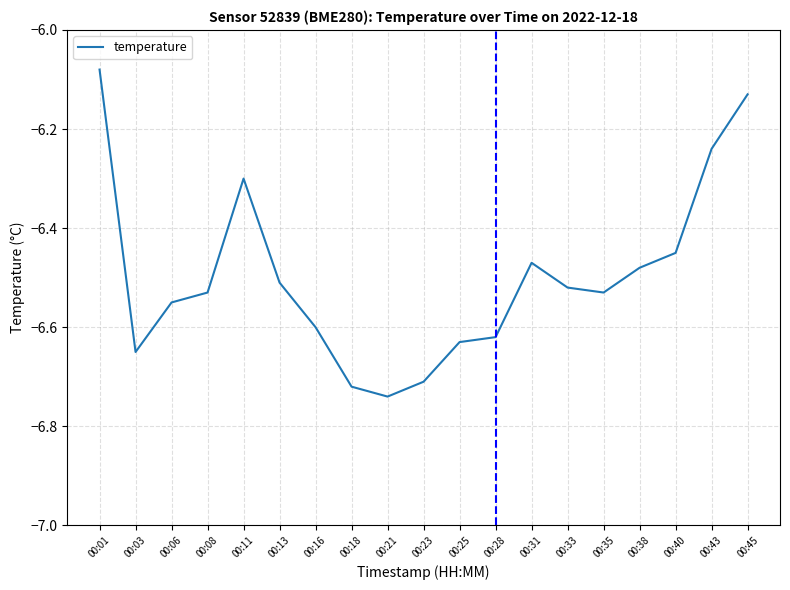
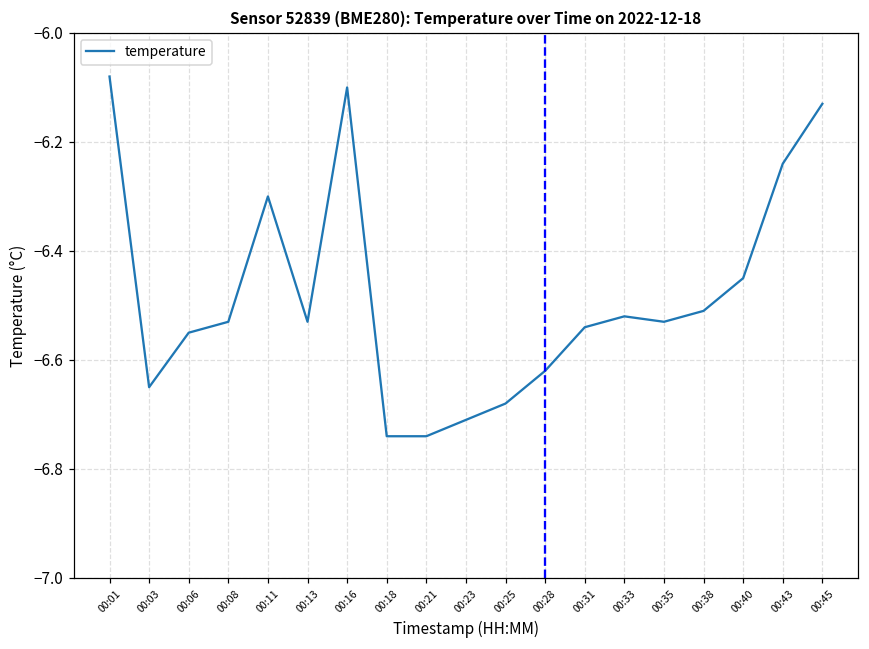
  {
    "00:01": -6.08,
    "00:03": -6.65,
    "00:06": -6.55,
    "00:08": -6.53,
    "00:11": -6.30,
-   "00:13": -6.51,
-   "00:16": -6.6,
-   "00:18": -6.72,
+   "00:13": -6.53,
+   "00:16": -6.1,
+   "00:18": -6.74,
    "00:21": -6.74,
    "00:23": -6.71,
-   "00:25": -6.63,
+   "00:25": -6.68,
    "00:28": -6.62,
-   "00:31": -6.47,
+   "00:31": -6.54,
    "00:33": -6.52,
    "00:35": -6.53,
-   "00:38": -6.48,
+   "00:38": -6.51,
    "00:40": -6.45,
    "00:43": -6.24,
    "00:45": -6.13
  }
